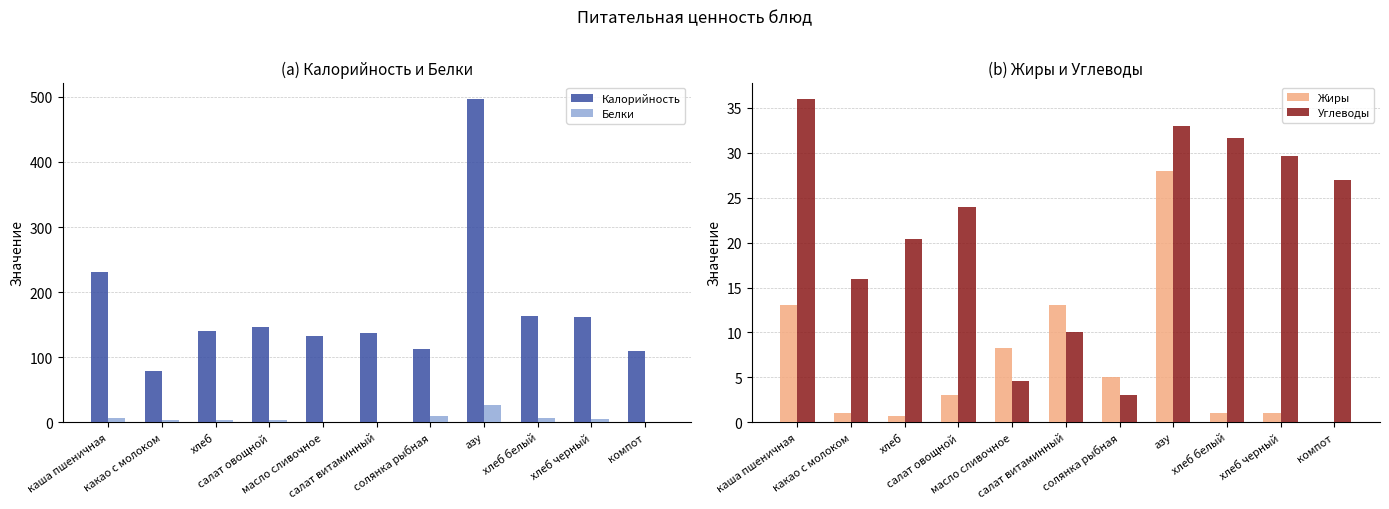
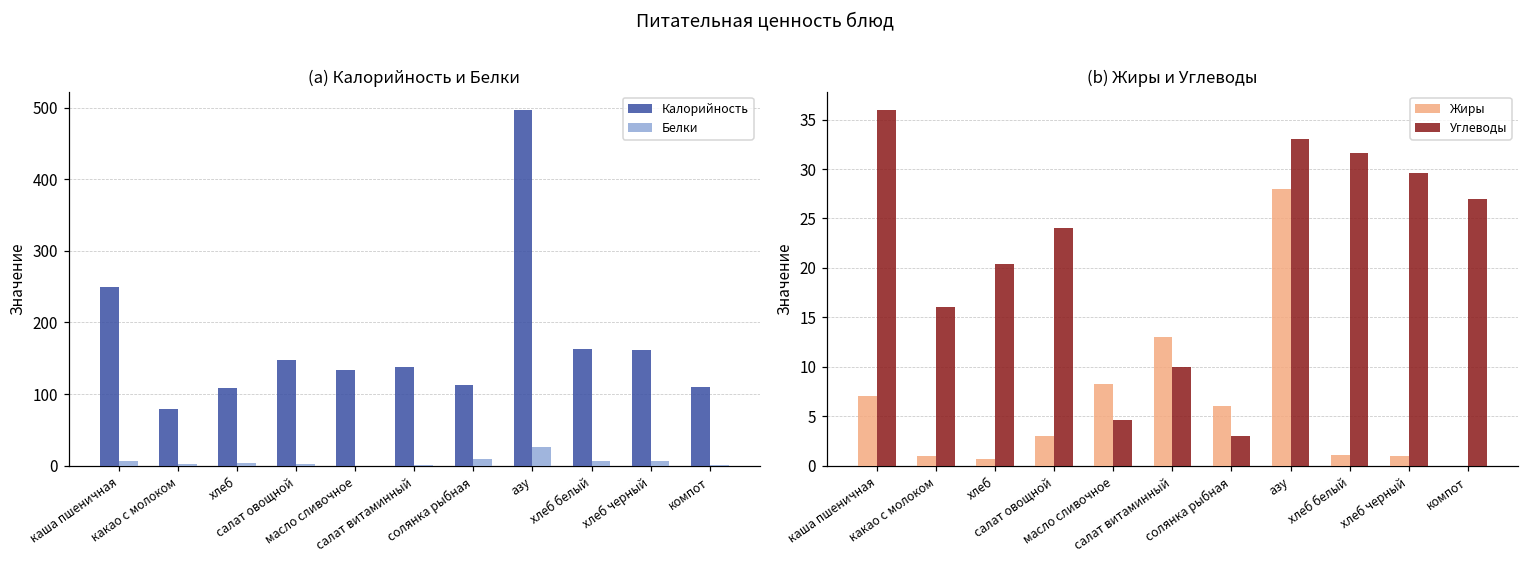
  {
    "(a) Калорийность и Белки": {
      "Калорийность": {
-       "каша пшеничная": 230,
+       "каша пшеничная": 250,
        "какао с молоком": 80,
-       "хлеб": 140,
+       "хлеб": 110,
        "салат овощной": 150,
        "масло сливочное": 130,
        "салат витаминный": 140,
        "солянка рыбная": 110,
        "азу": 500,
        "хлеб белый": 160,
        "хлеб черный": 160,
        "компот": 110
      },
      "Белки": {
        "каша пшеничная": 10,
        "хлеб": 0,
        "солянка рыбная": 10,
        "азу": 30,
        "хлеб белый": 10,
        "хлеб черный": 10
      }
    },
    "(b) Жиры и Углеводы": {
      "Жиры": {
-       "каша пшеничная": 13,
+       "каша пшеничная": 7,
        "какао с молоком": 1,
        "хлеб": 1,
        "салат овощной": 3,
        "масло сливочное": 8,
        "салат витаминный": 13,
-       "солянка рыбная": 5,
+       "солянка рыбная": 6,
        "азу": 28,
        "хлеб белый": 1,
        "хлеб черный": 1,
        "компот": 0
      },
      "Углеводы": {
        "каша пшеничная": 36,
        "какао с молоком": 16,
        "хлеб": 20,
        "салат овощной": 24,
        "масло сливочное": 5,
        "салат витаминный": 10,
        "солянка рыбная": 3,
        "азу": 33,
        "хлеб белый": 32,
        "хлеб черный": 30,
        "компот": 27
      }
    }
  }
